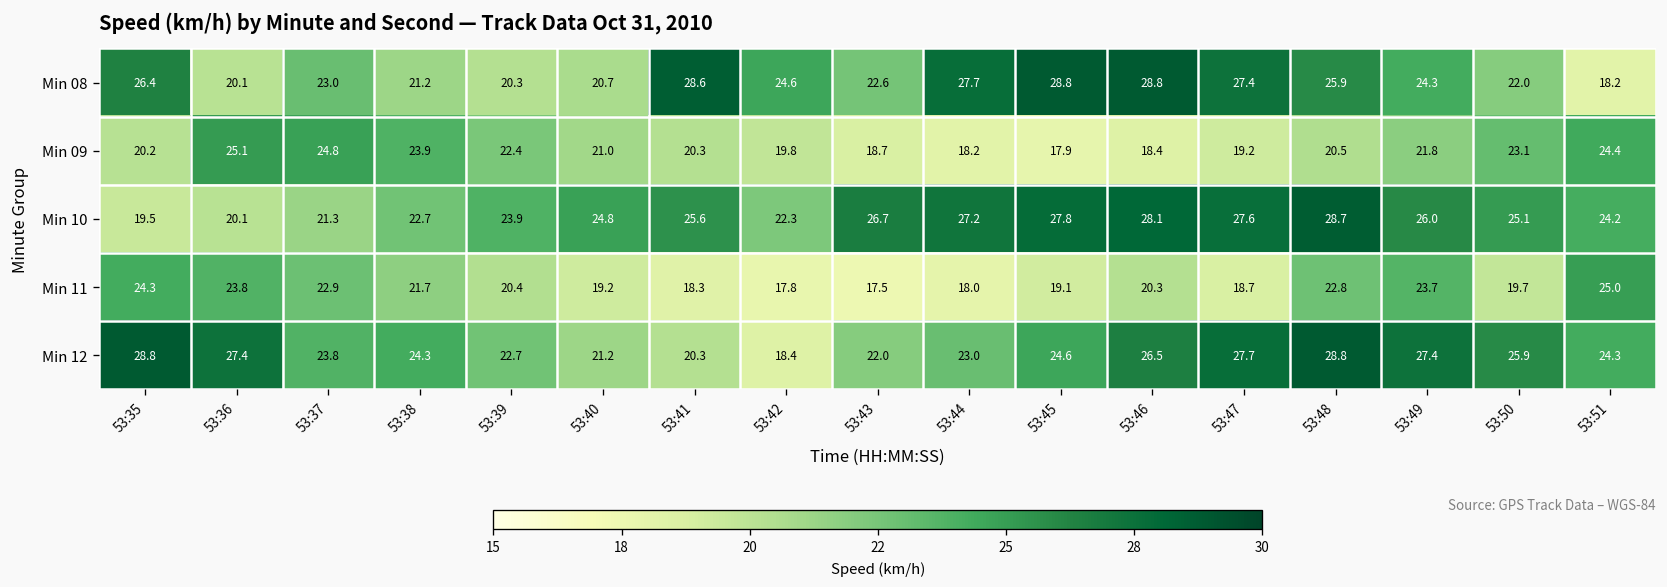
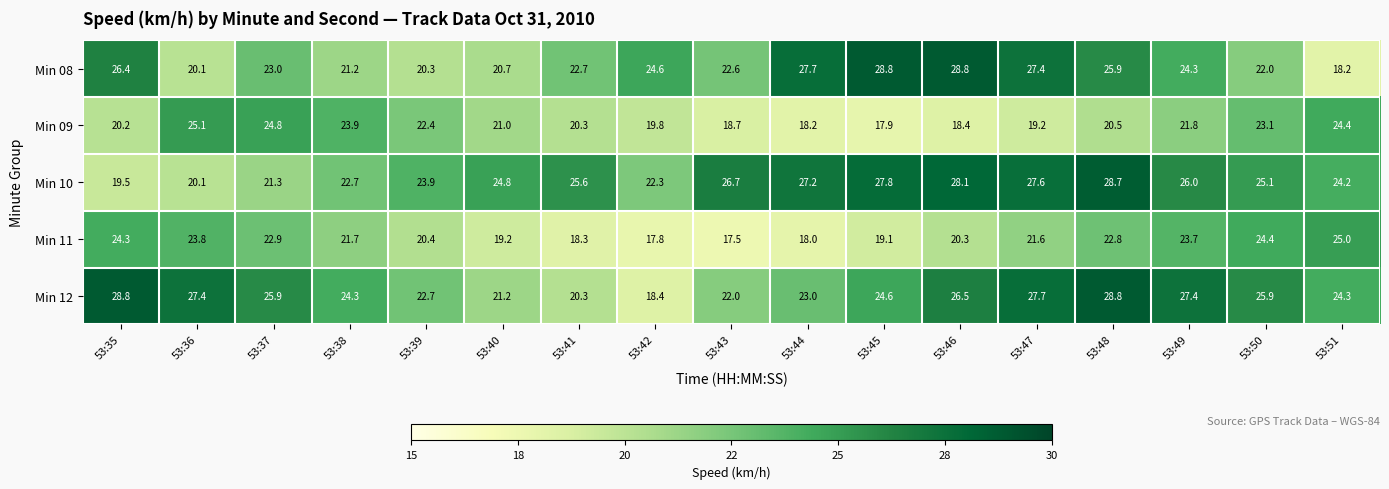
  {
    "Min 08": {
      "53:35": 26.4,
      "53:36": 20.1,
      "53:37": 23.0,
      "53:38": 21.2,
      "53:39": 20.3,
      "53:40": 20.7,
-     "53:41": 28.6,
+     "53:41": 22.7,
      "53:42": 24.6,
      "53:43": 22.6,
      "53:44": 27.7,
      "53:45": 28.8,
      "53:46": 28.8,
      "53:47": 27.4,
      "53:48": 25.9,
      "53:49": 24.3,
      "53:50": 22.0,
      "53:51": 18.2
    },
    "Min 09": {
      "53:35": 20.2,
      "53:36": 25.1,
      "53:37": 24.8,
      "53:38": 23.9,
      "53:39": 22.4,
      "53:40": 21.0,
      "53:41": 20.3,
      "53:42": 19.8,
      "53:43": 18.7,
      "53:44": 18.2,
      "53:45": 17.9,
      "53:46": 18.4,
      "53:47": 19.2,
      "53:48": 20.5,
      "53:49": 21.8,
      "53:50": 23.1,
      "53:51": 24.4
    },
    "Min 10": {
      "53:35": 19.5,
      "53:36": 20.1,
      "53:37": 21.3,
      "53:38": 22.7,
      "53:39": 23.9,
      "53:40": 24.8,
      "53:41": 25.6,
      "53:42": 22.3,
      "53:43": 26.7,
      "53:44": 27.2,
      "53:45": 27.8,
      "53:46": 28.1,
      "53:47": 27.6,
      "53:48": 28.7,
      "53:49": 26.0,
      "53:50": 25.1,
      "53:51": 24.2
    },
    "Min 11": {
      "53:35": 24.3,
      "53:36": 23.8,
      "53:37": 22.9,
      "53:38": 21.7,
      "53:39": 20.4,
      "53:40": 19.2,
      "53:41": 18.3,
      "53:42": 17.8,
      "53:43": 17.5,
      "53:44": 18.0,
      "53:45": 19.1,
      "53:46": 20.3,
-     "53:47": 18.7,
+     "53:47": 21.6,
      "53:48": 22.8,
      "53:49": 23.7,
-     "53:50": 19.7,
+     "53:50": 24.4,
      "53:51": 25.0
    },
    "Min 12": {
      "53:35": 28.8,
      "53:36": 27.4,
-     "53:37": 23.8,
+     "53:37": 25.9,
      "53:38": 24.3,
      "53:39": 22.7,
      "53:40": 21.2,
      "53:41": 20.3,
      "53:42": 18.4,
      "53:43": 22.0,
      "53:44": 23.0,
      "53:45": 24.6,
      "53:46": 26.5,
      "53:47": 27.7,
      "53:48": 28.8,
      "53:49": 27.4,
      "53:50": 25.9,
      "53:51": 24.3
    }
  }
